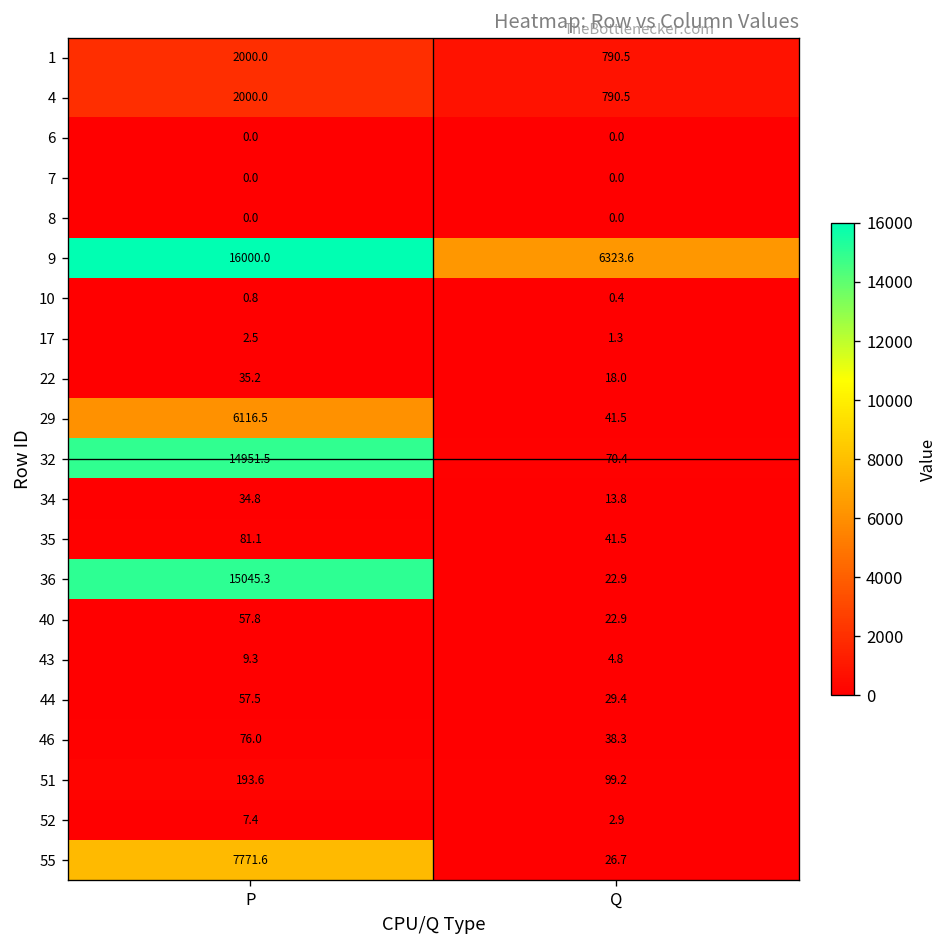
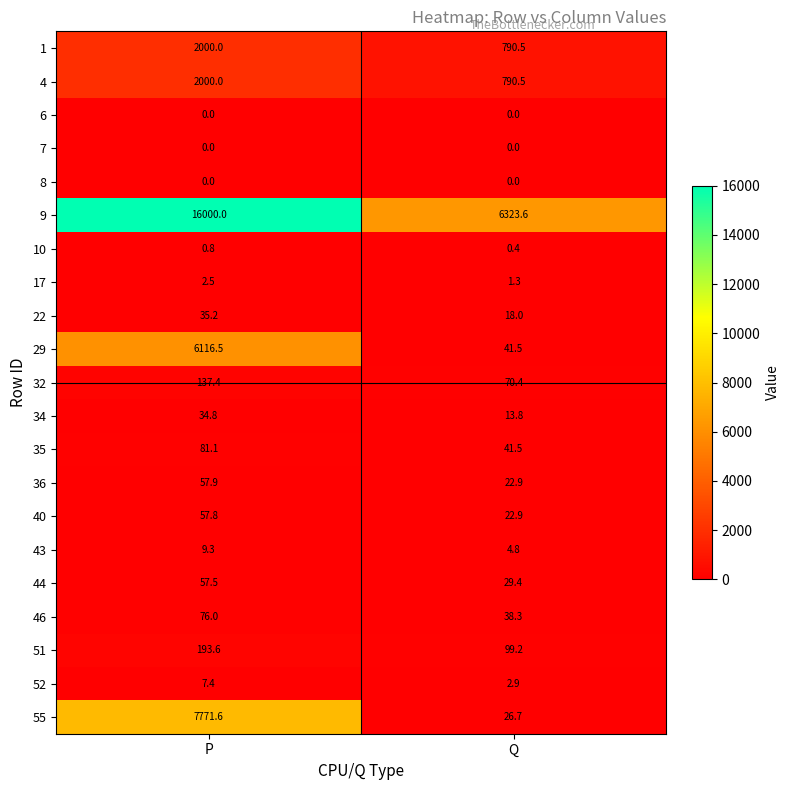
  {
    "1": {
      "P": 2000.0,
      "Q": 790.5
    },
    "4": {
      "P": 2000.0,
      "Q": 790.5
    },
    "6": {
      "P": 0.0,
      "Q": 0.0
    },
    "7": {
      "P": 0.0,
      "Q": 0.0
    },
    "8": {
      "P": 0.0,
      "Q": 0.0
    },
    "9": {
      "P": 16000.0,
      "Q": 6323.6
    },
    "10": {
      "P": 0.8,
      "Q": 0.4
    },
    "17": {
      "P": 2.5,
      "Q": 1.3
    },
    "22": {
      "P": 35.2,
      "Q": 18.0
    },
    "29": {
      "P": 6116.5,
      "Q": 41.5
    },
    "32": {
-     "P": 14951.5,
+     "P": 137.4,
      "Q": 70.4
    },
    "34": {
      "P": 34.8,
      "Q": 13.8
    },
    "35": {
      "P": 81.1,
      "Q": 41.5
    },
    "36": {
-     "P": 15045.3,
+     "P": 57.9,
      "Q": 22.9
    },
    "40": {
      "P": 57.8,
      "Q": 22.9
    },
    "43": {
      "P": 9.3,
      "Q": 4.8
    },
    "44": {
      "P": 57.5,
      "Q": 29.4
    },
    "46": {
      "P": 76.0,
      "Q": 38.3
    },
    "51": {
      "P": 193.6,
      "Q": 99.2
    },
    "52": {
      "P": 7.4,
      "Q": 2.9
    },
    "55": {
      "P": 7771.6,
      "Q": 26.7
    }
  }
